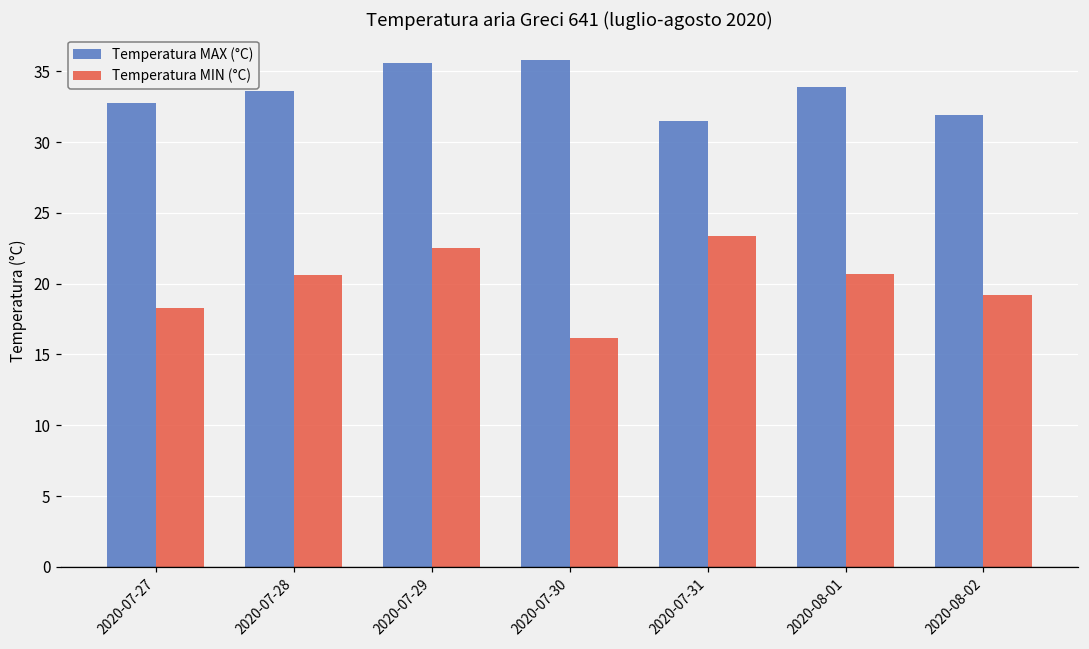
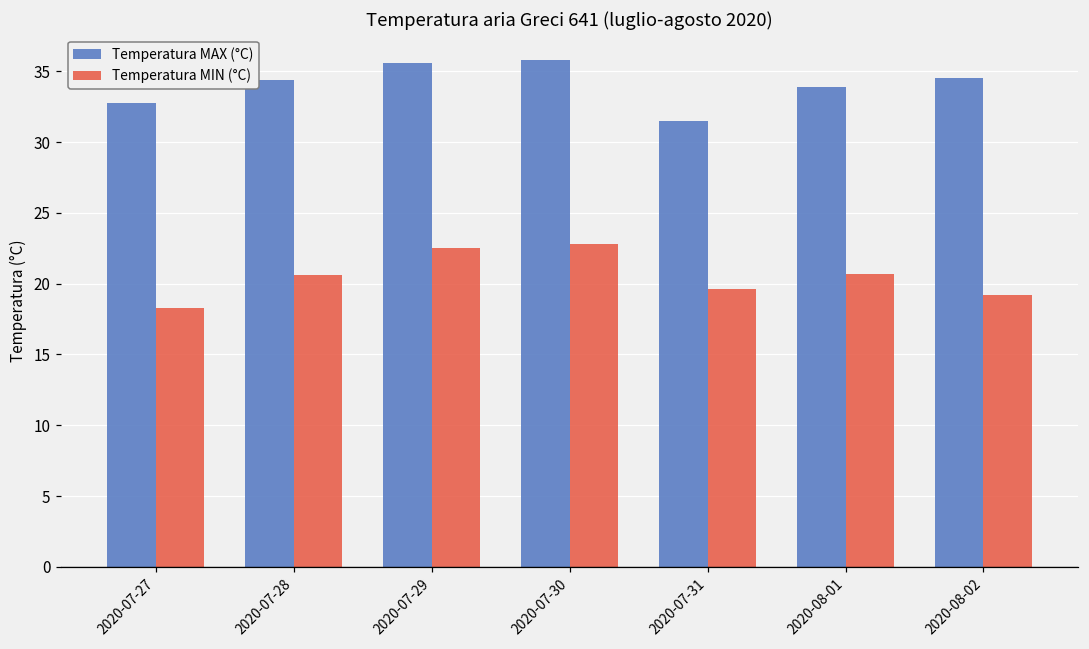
  {
    "Temperatura MAX (°C)": {
      "2020-07-27": 32.8,
-     "2020-07-28": 33.6,
+     "2020-07-28": 34.4,
      "2020-07-29": 35.6,
      "2020-07-30": 35.8,
      "2020-07-31": 31.5,
      "2020-08-01": 33.9,
-     "2020-08-02": 31.9
+     "2020-08-02": 34.5
    },
    "Temperatura MIN (°C)": {
      "2020-07-27": 18.3,
      "2020-07-28": 20.6,
      "2020-07-29": 22.5,
-     "2020-07-30": 16.2,
-     "2020-07-31": 23.4,
+     "2020-07-30": 22.8,
+     "2020-07-31": 19.6,
      "2020-08-01": 20.7,
      "2020-08-02": 19.2
    }
  }
